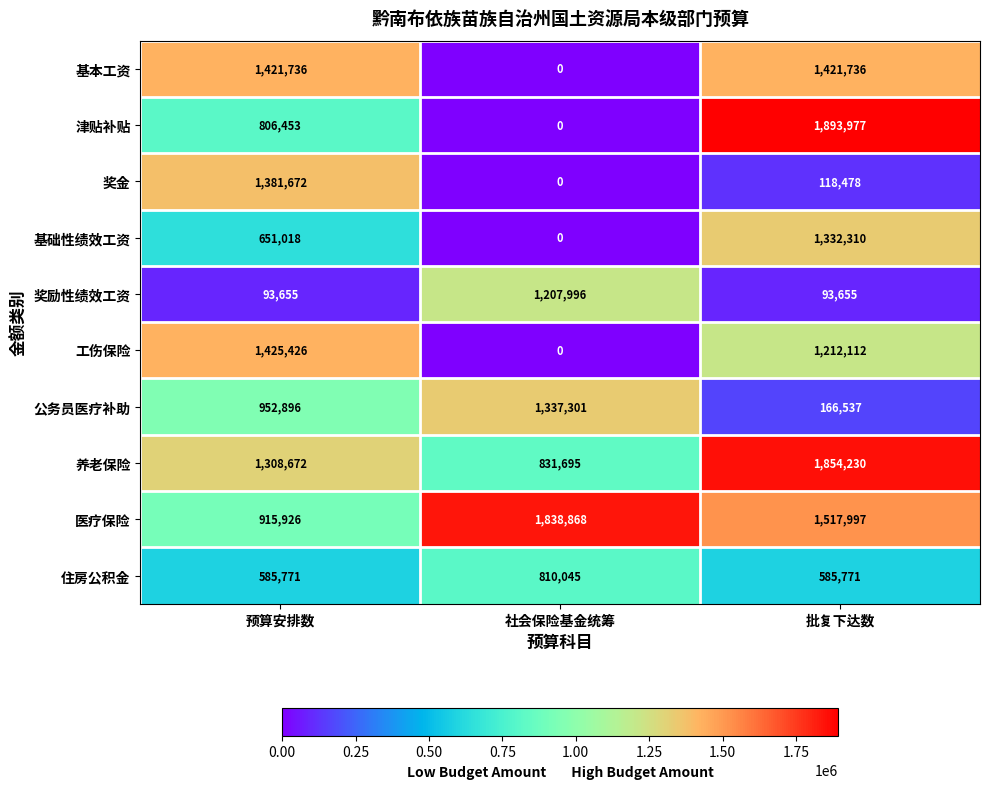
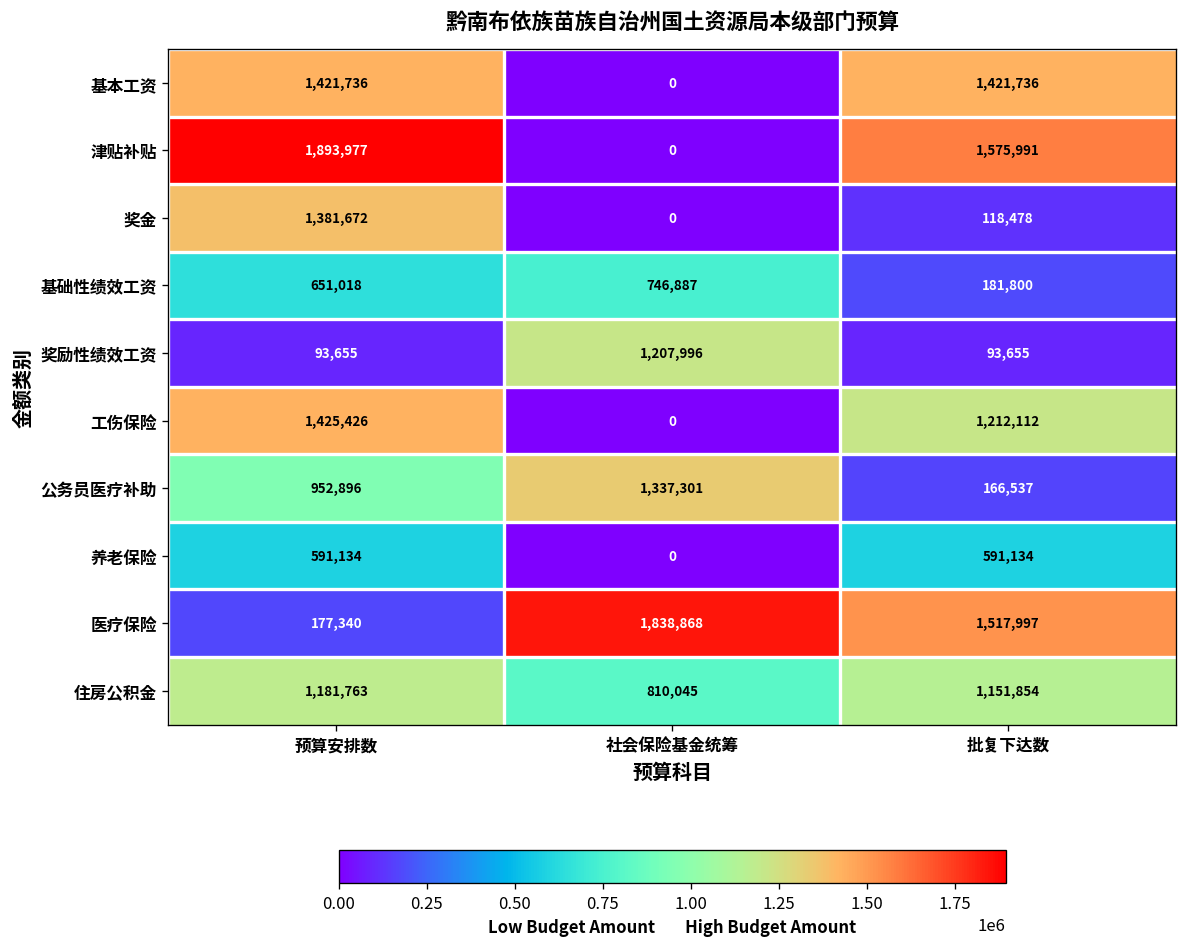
  {
    "基本工资": {
      "预算安排数": "1,421,736",
      "社会保险基金统筹": "0",
      "批复下达数": "1,421,736"
    },
    "津贴补贴": {
-     "预算安排数": "806,453",
+     "预算安排数": "1,893,977",
      "社会保险基金统筹": "0",
-     "批复下达数": "1,893,977"
+     "批复下达数": "1,575,991"
    },
    "奖金": {
      "预算安排数": "1,381,672",
      "社会保险基金统筹": "0",
      "批复下达数": "118,478"
    },
    "基础性绩效工资": {
      "预算安排数": "651,018",
-     "社会保险基金统筹": "0",
-     "批复下达数": "1,332,310"
+     "社会保险基金统筹": "746,887",
+     "批复下达数": "181,800"
    },
    "奖励性绩效工资": {
      "预算安排数": "93,655",
      "社会保险基金统筹": "1,207,996",
      "批复下达数": "93,655"
    },
    "工伤保险": {
      "预算安排数": "1,425,426",
      "社会保险基金统筹": "0",
      "批复下达数": "1,212,112"
    },
    "公务员医疗补助": {
      "预算安排数": "952,896",
      "社会保险基金统筹": "1,337,301",
      "批复下达数": "166,537"
    },
    "养老保险": {
-     "预算安排数": "1,308,672",
-     "社会保险基金统筹": "831,695",
-     "批复下达数": "1,854,230"
+     "预算安排数": "591,134",
+     "社会保险基金统筹": "0",
+     "批复下达数": "591,134"
    },
    "医疗保险": {
-     "预算安排数": "915,926",
+     "预算安排数": "177,340",
      "社会保险基金统筹": "1,838,868",
      "批复下达数": "1,517,997"
    },
    "住房公积金": {
-     "预算安排数": "585,771",
+     "预算安排数": "1,181,763",
      "社会保险基金统筹": "810,045",
-     "批复下达数": "585,771"
+     "批复下达数": "1,151,854"
    }
  }
